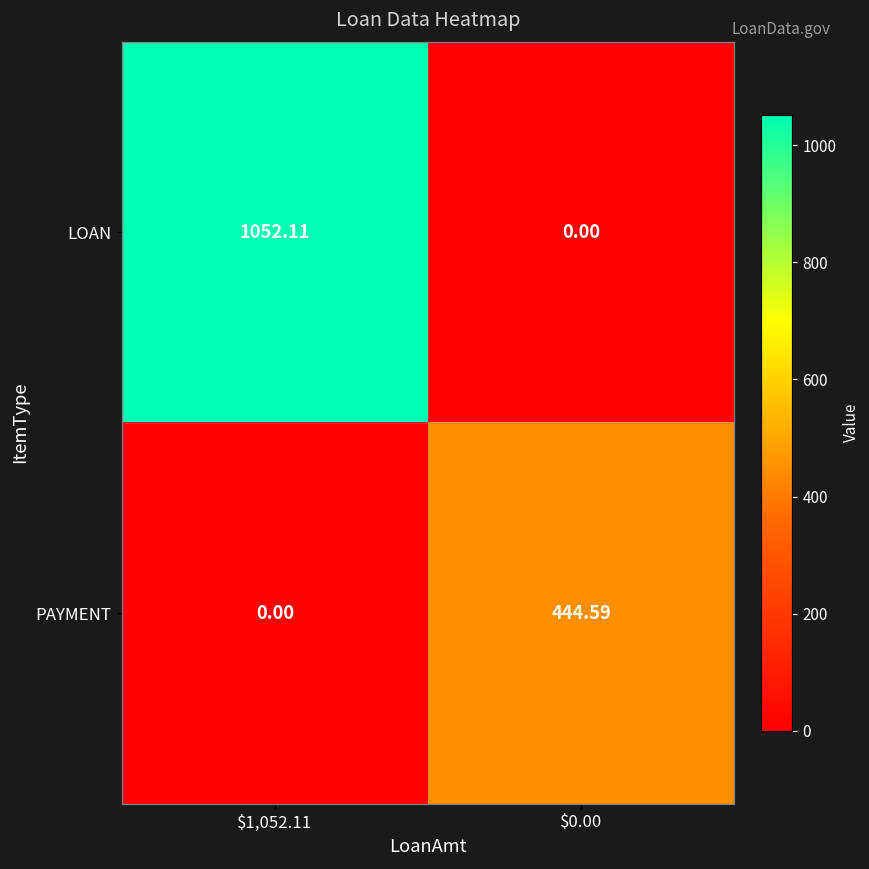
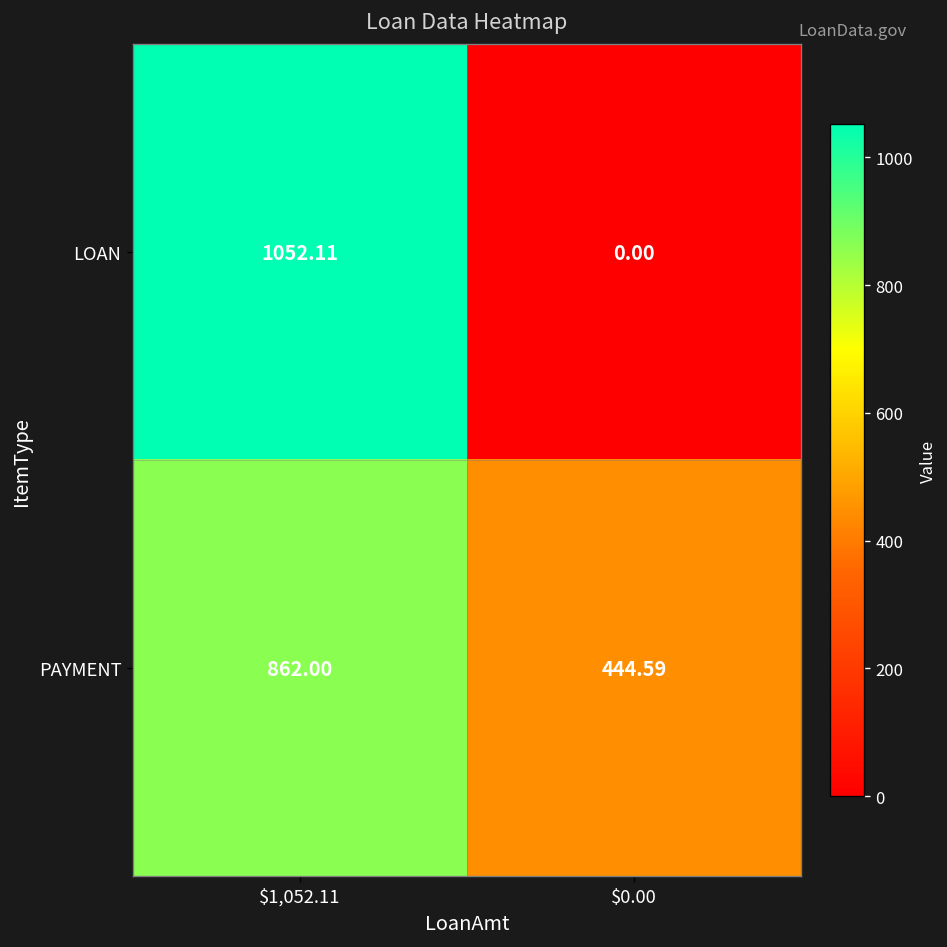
  {
    "LOAN": {
      "$1,052.11": 1052.11,
      "$0.00": 0.00
    },
    "PAYMENT": {
-     "$1,052.11": 0.00,
+     "$1,052.11": 862.00,
      "$0.00": 444.59
    }
  }
